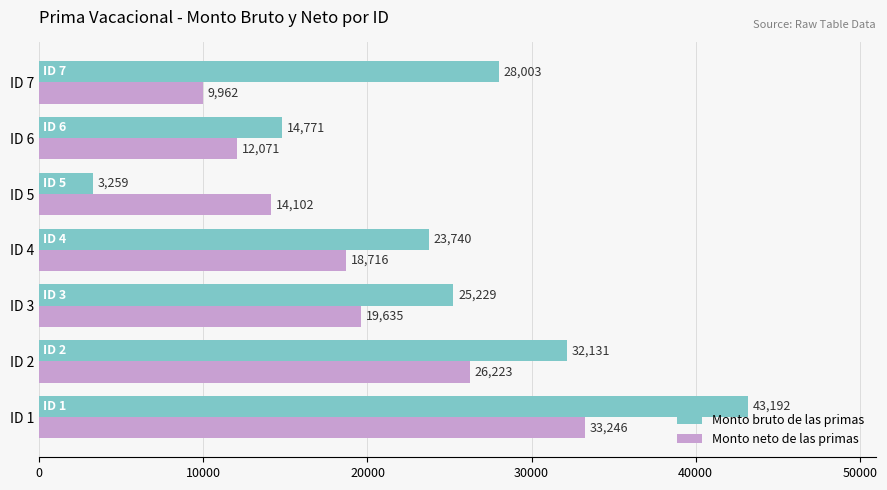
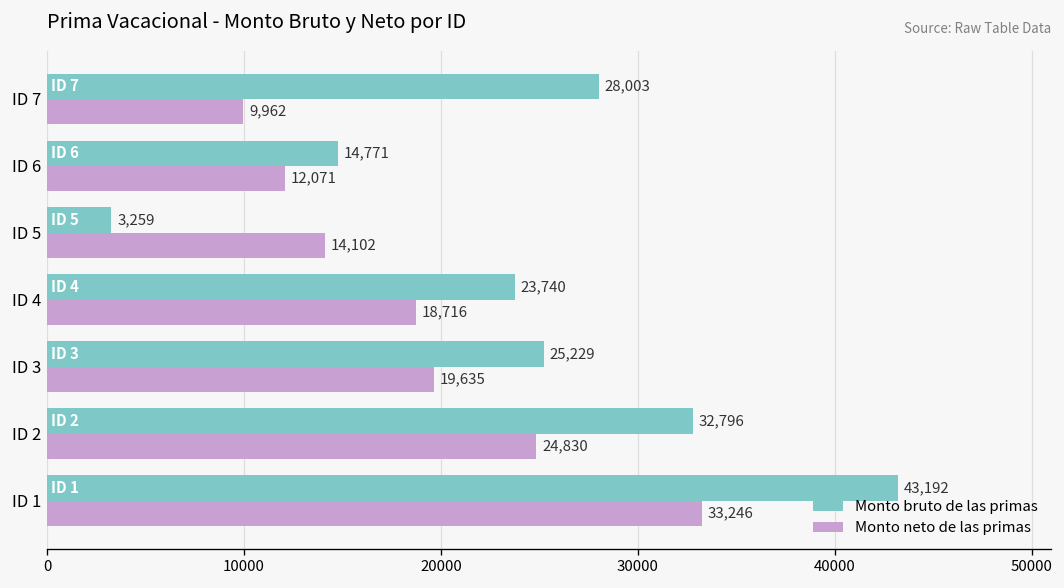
  {
    "Monto bruto de las primas": {
      "ID 7": "28,003",
      "ID 6": "14,771",
      "ID 5": "3,259",
      "ID 4": "23,740",
      "ID 3": "25,229",
-     "ID 2": "32,131",
+     "ID 2": "32,796",
      "ID 1": "43,192"
    },
    "Monto neto de las primas": {
      "ID 7": "9,962",
      "ID 6": "12,071",
      "ID 5": "14,102",
      "ID 4": "18,716",
      "ID 3": "19,635",
-     "ID 2": "26,223",
+     "ID 2": "24,830",
      "ID 1": "33,246"
    }
  }
